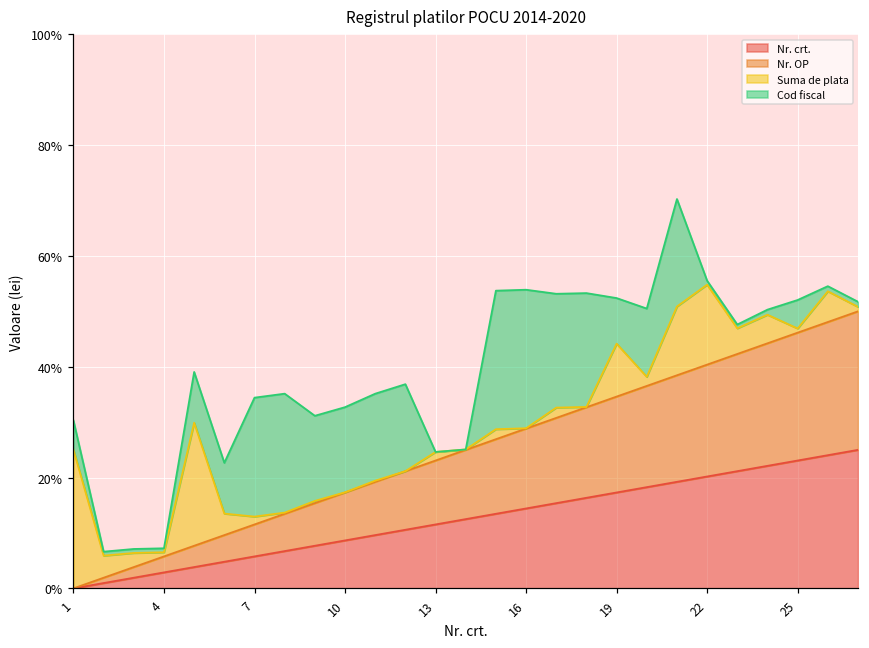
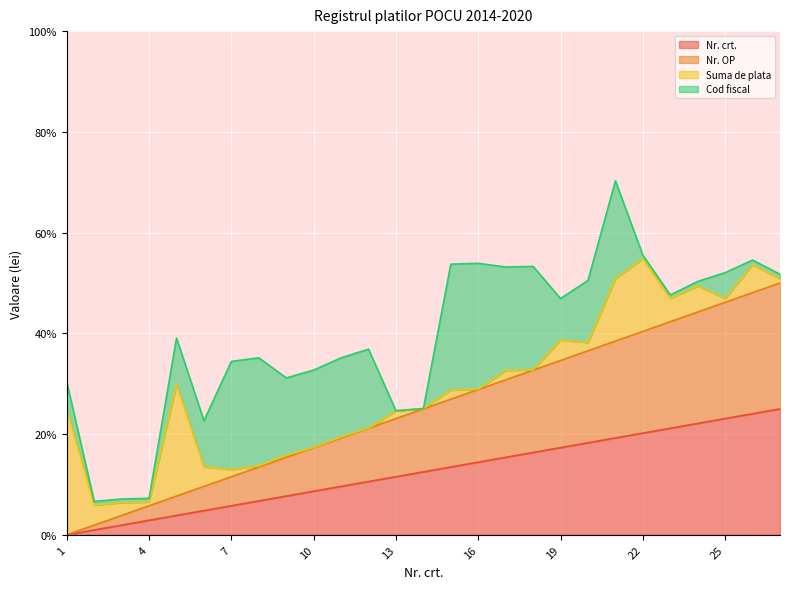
  {
    "Suma de plata": {
      "1": "25%",
      "4": "1%",
      "7": "1%",
-     "19": "10%",
+     "19": "4%",
      "22": "14%",
      "25": "1%"
    },
    "Cod fiscal": {
      "1": "5%",
      "4": "1%",
      "7": "21%",
      "10": "15%",
      "16": "25%",
      "19": "8%",
      "22": "1%",
      "25": "5%"
    }
  }
